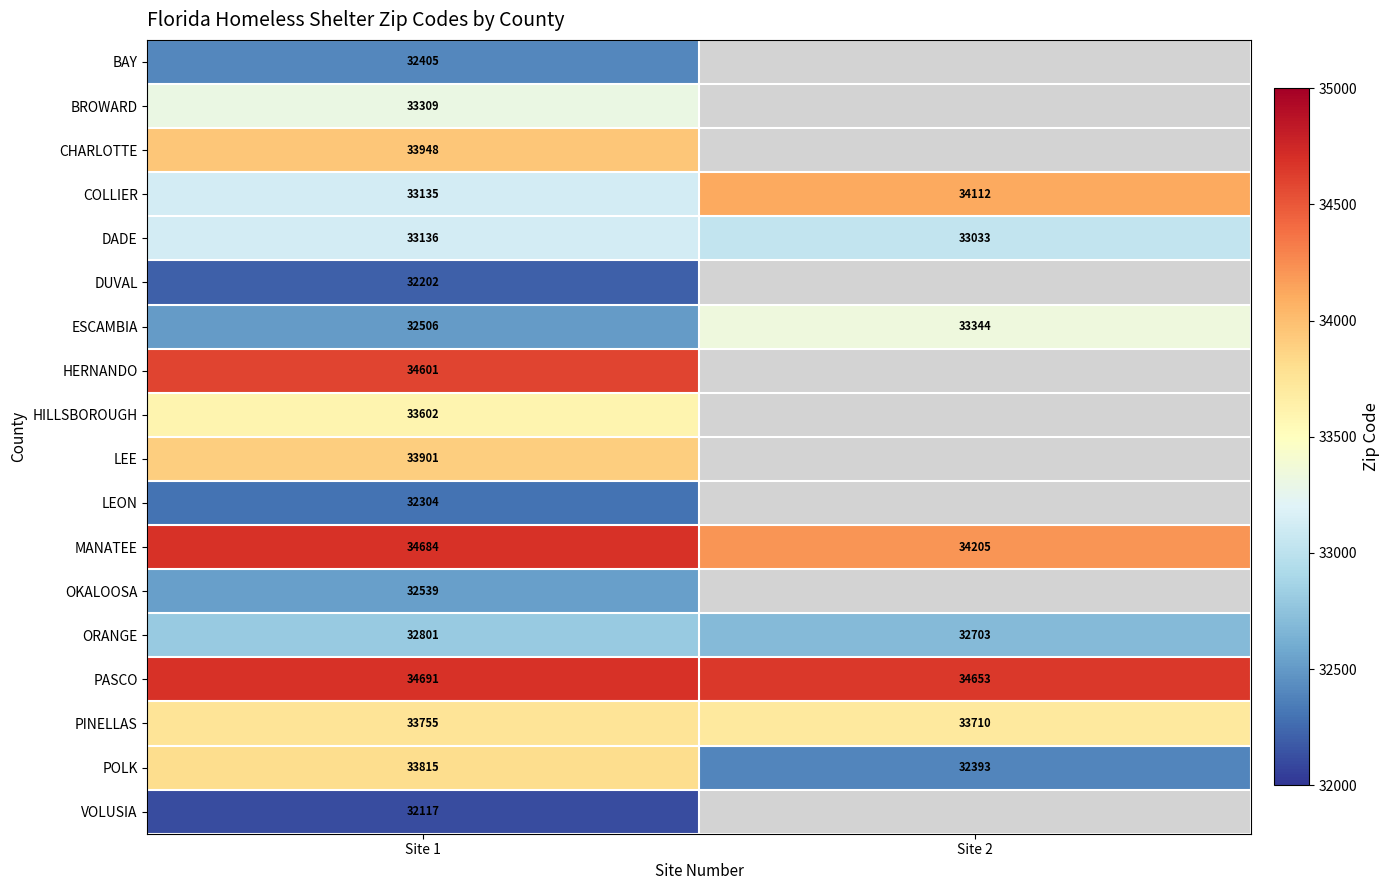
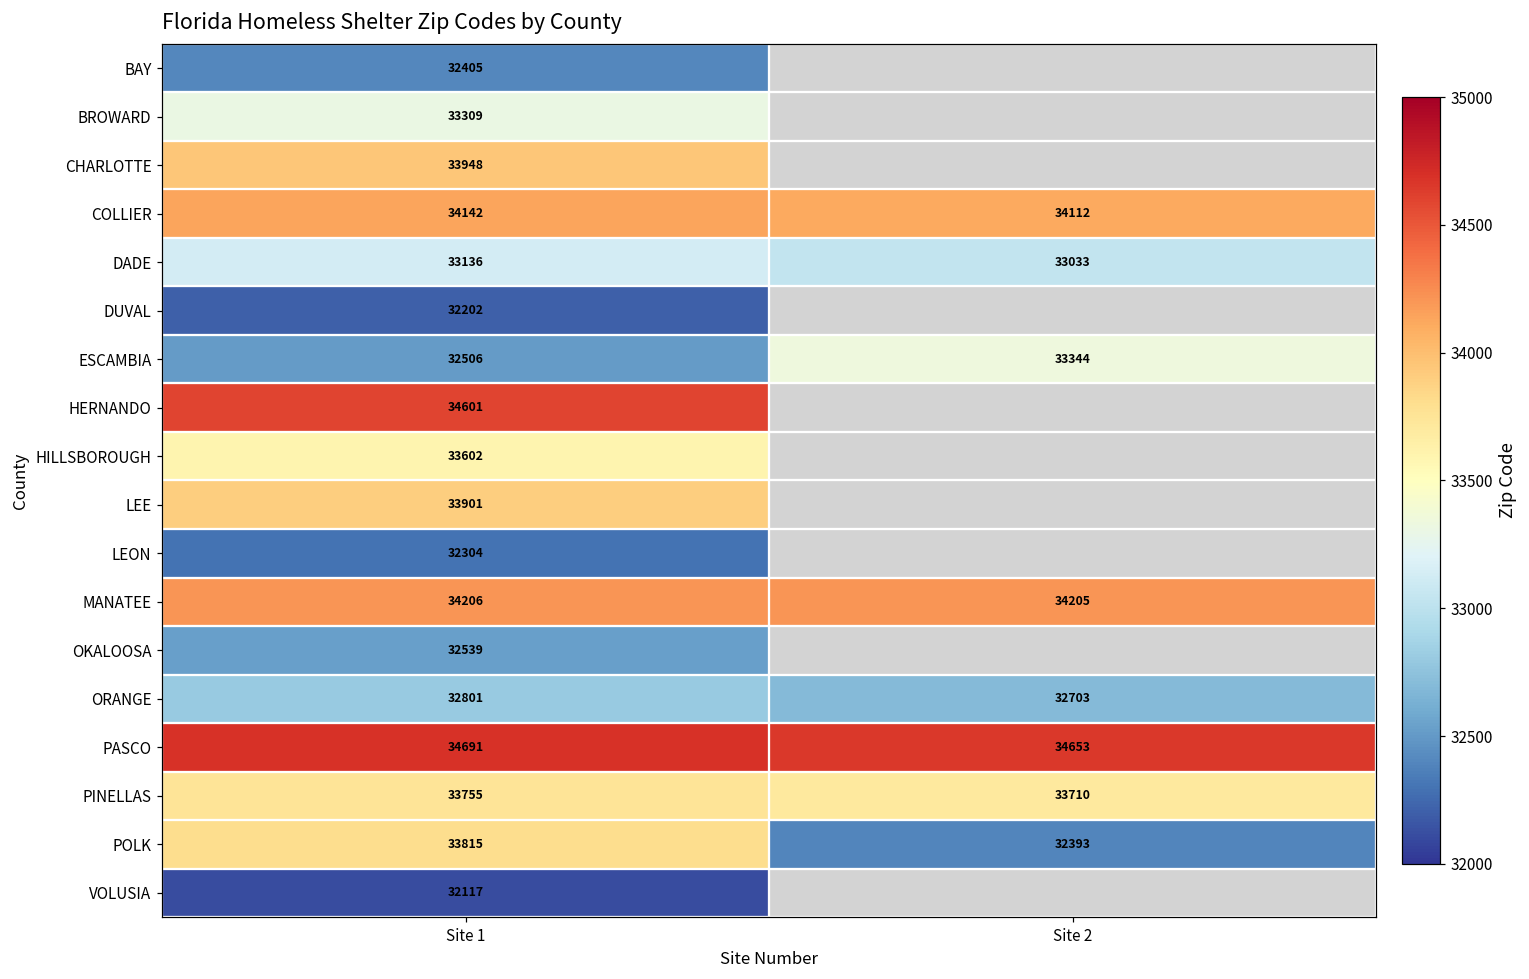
  {
    "BAY": {
      "Site 1": 32405
    },
    "BROWARD": {
      "Site 1": 33309
    },
    "CHARLOTTE": {
      "Site 1": 33948
    },
    "COLLIER": {
-     "Site 1": 33135,
+     "Site 1": 34142,
      "Site 2": 34112
    },
    "DADE": {
      "Site 1": 33136,
      "Site 2": 33033
    },
    "DUVAL": {
      "Site 1": 32202
    },
    "ESCAMBIA": {
      "Site 1": 32506,
      "Site 2": 33344
    },
    "HERNANDO": {
      "Site 1": 34601
    },
    "HILLSBOROUGH": {
      "Site 1": 33602
    },
    "LEE": {
      "Site 1": 33901
    },
    "LEON": {
      "Site 1": 32304
    },
    "MANATEE": {
-     "Site 1": 34684,
+     "Site 1": 34206,
      "Site 2": 34205
    },
    "OKALOOSA": {
      "Site 1": 32539
    },
    "ORANGE": {
      "Site 1": 32801,
      "Site 2": 32703
    },
    "PASCO": {
      "Site 1": 34691,
      "Site 2": 34653
    },
    "PINELLAS": {
      "Site 1": 33755,
      "Site 2": 33710
    },
    "POLK": {
      "Site 1": 33815,
      "Site 2": 32393
    },
    "VOLUSIA": {
      "Site 1": 32117
    }
  }
